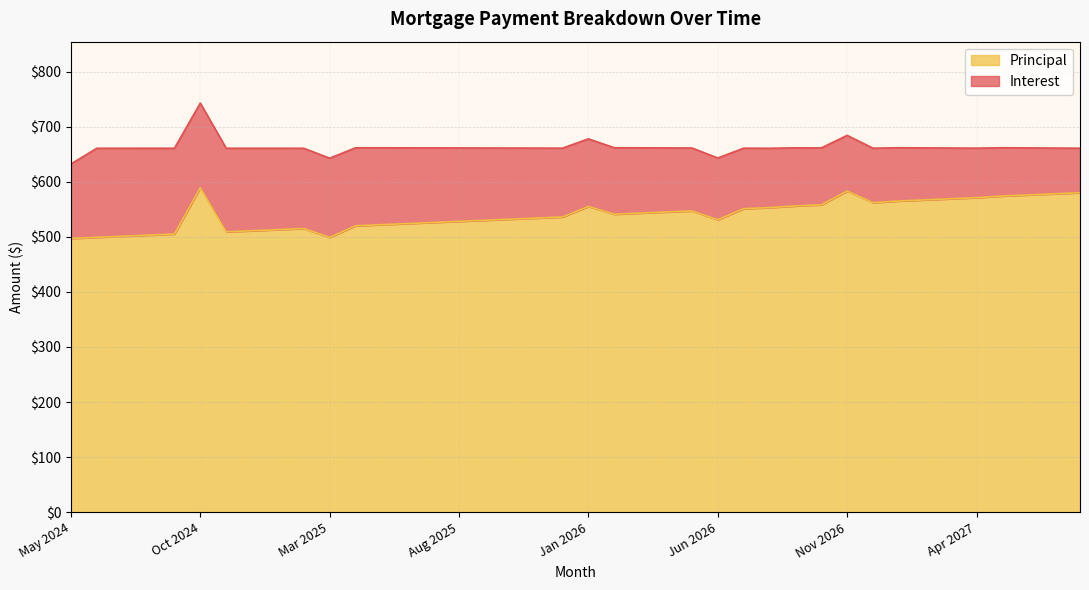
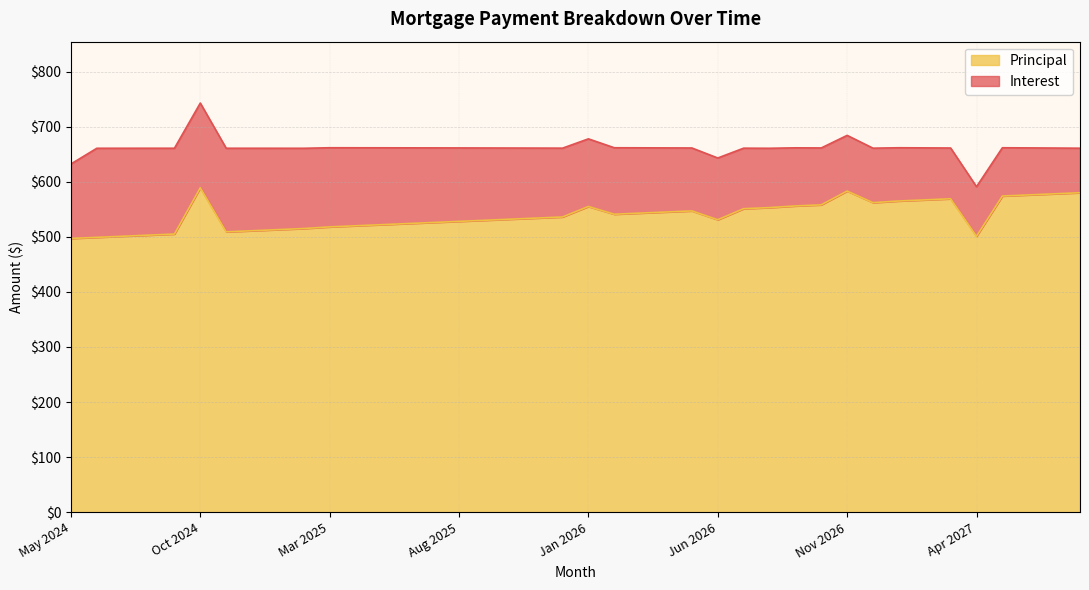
  {
    "Principal": {
      "May 2024": "$500",
      "Oct 2024": "$590",
-     "Mar 2025": "$500",
+     "Mar 2025": "$520",
      "Aug 2025": "$530",
      "Jan 2026": "$560",
      "Jun 2026": "$530",
      "Nov 2026": "$580",
-     "Apr 2027": "$570"
+     "Apr 2027": "$500"
    },
    "Interest": {
      "May 2024": "$140",
      "Oct 2024": "$150",
      "Mar 2025": "$140",
      "Aug 2025": "$130",
      "Jan 2026": "$120",
      "Jun 2026": "$110",
      "Nov 2026": "$100",
      "Apr 2027": "$90"
    }
  }
